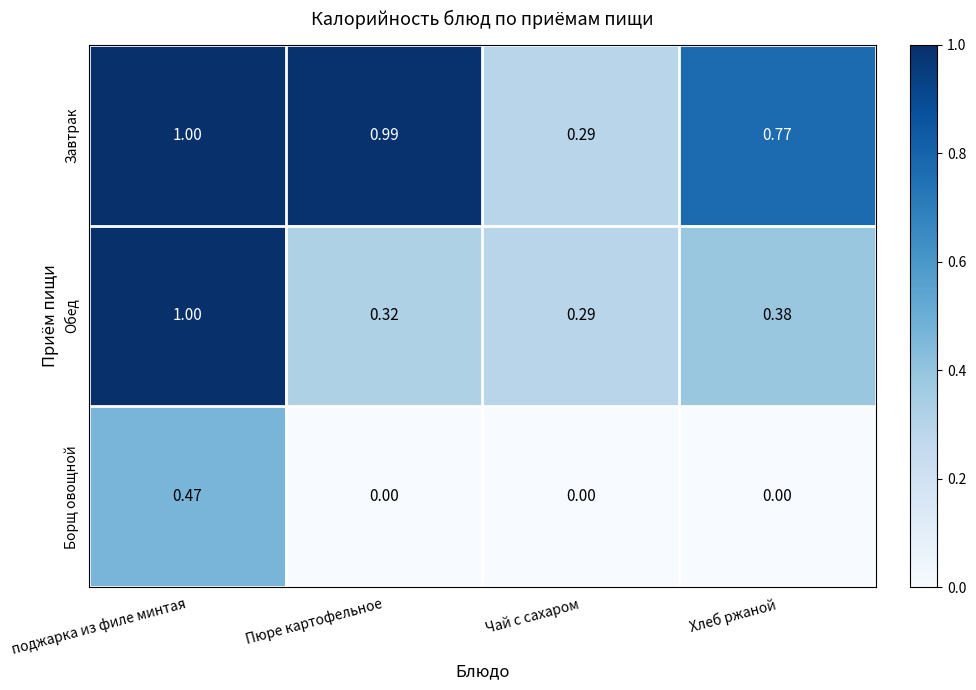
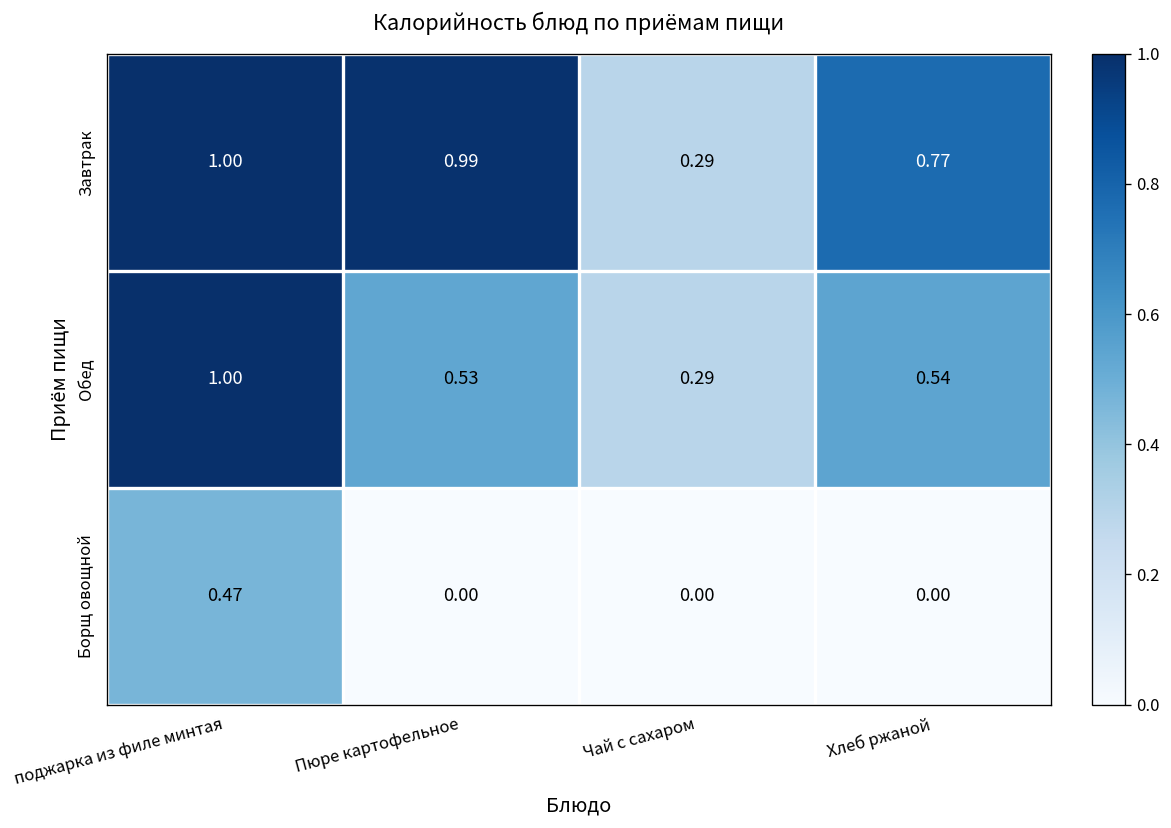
  {
    "Завтрак": {
      "поджарка из филе минтая": 1.00,
      "Пюре картофельное": 0.99,
      "Чай с сахаром": 0.29,
      "Хлеб ржаной": 0.77
    },
    "Обед": {
      "поджарка из филе минтая": 1.00,
-     "Пюре картофельное": 0.32,
+     "Пюре картофельное": 0.53,
      "Чай с сахаром": 0.29,
-     "Хлеб ржаной": 0.38
+     "Хлеб ржаной": 0.54
    },
    "Борщ овощной": {
      "поджарка из филе минтая": 0.47,
      "Пюре картофельное": 0.00,
      "Чай с сахаром": 0.00,
      "Хлеб ржаной": 0.00
    }
  }
